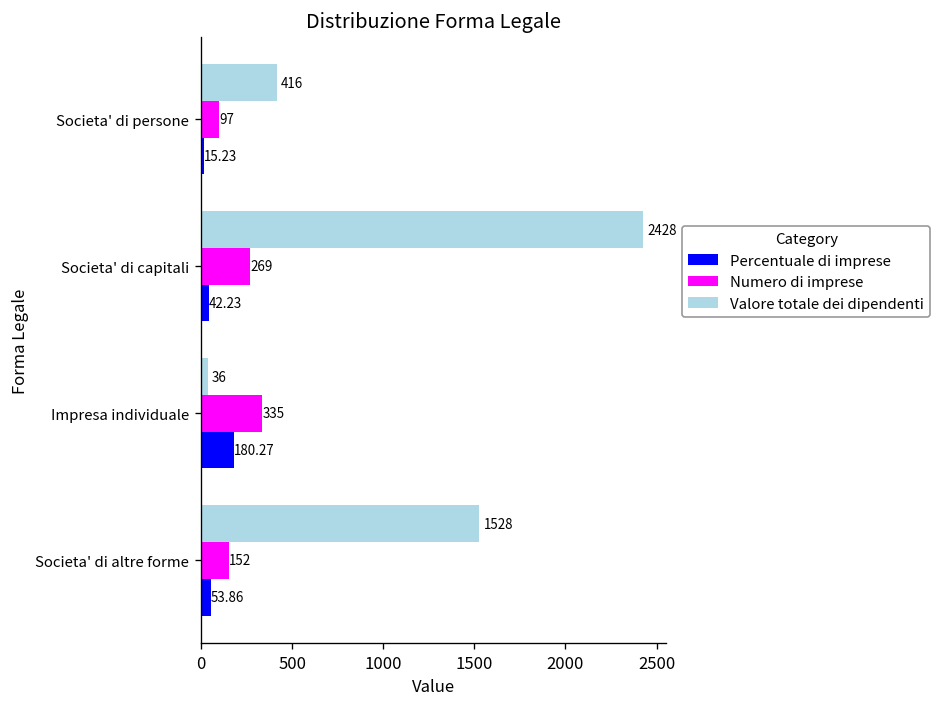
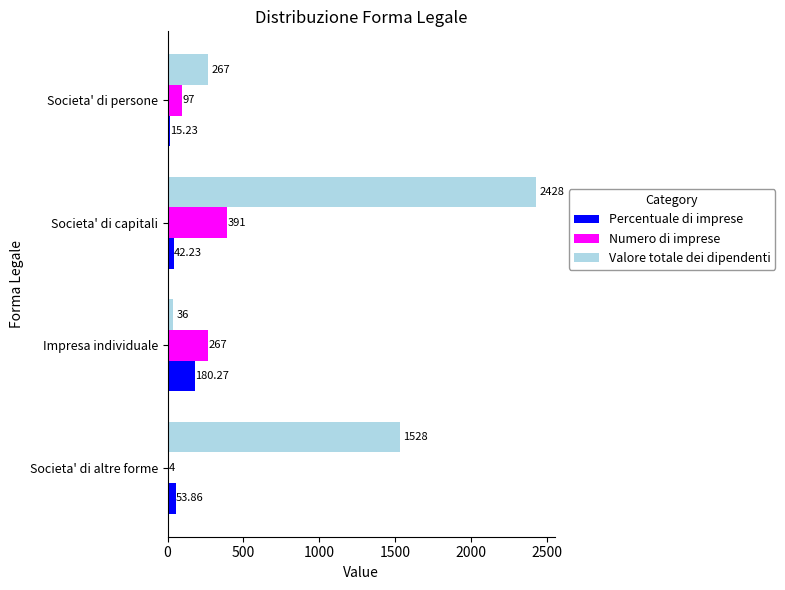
  {
    "Percentuale di imprese": {
      "Societa' di persone": 15.23,
      "Societa' di capitali": 42.23,
      "Impresa individuale": 180.27,
      "Societa' di altre forme": 53.86
    },
    "Numero di imprese": {
      "Societa' di persone": 97,
-     "Societa' di capitali": 269,
-     "Impresa individuale": 335,
-     "Societa' di altre forme": 152
+     "Societa' di capitali": 391,
+     "Impresa individuale": 267,
+     "Societa' di altre forme": 4
    },
    "Valore totale dei dipendenti": {
-     "Societa' di persone": 416,
+     "Societa' di persone": 267,
      "Societa' di capitali": 2428,
      "Impresa individuale": 36,
      "Societa' di altre forme": 1528
    }
  }
